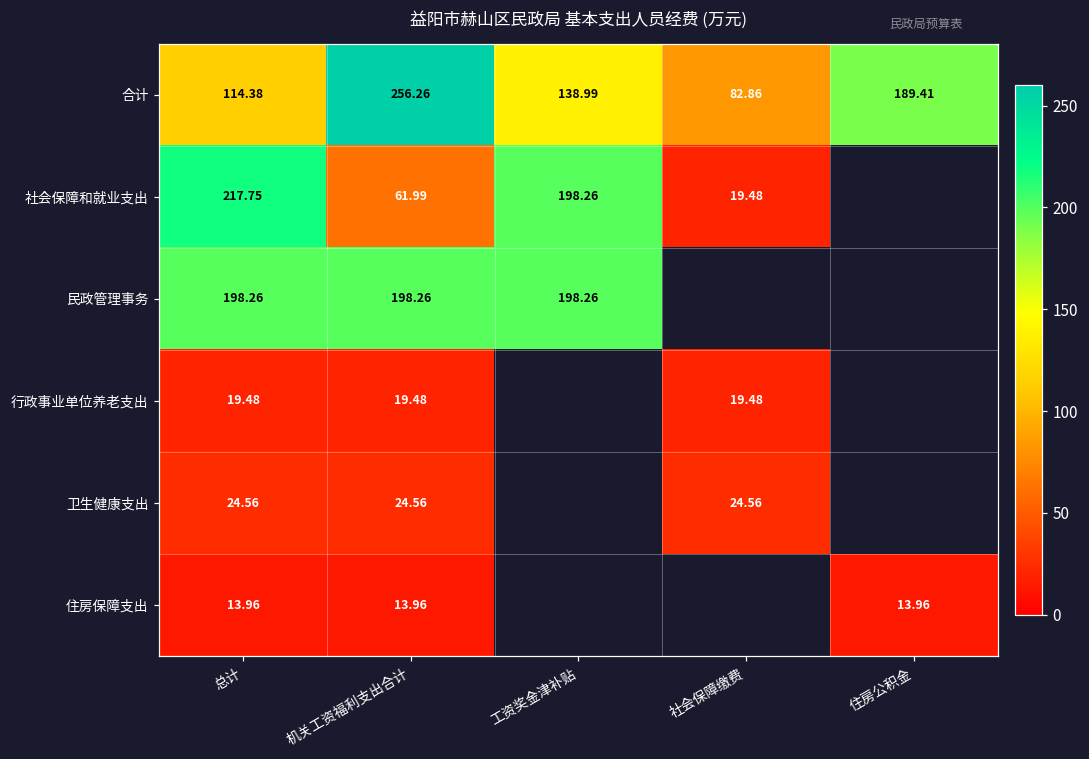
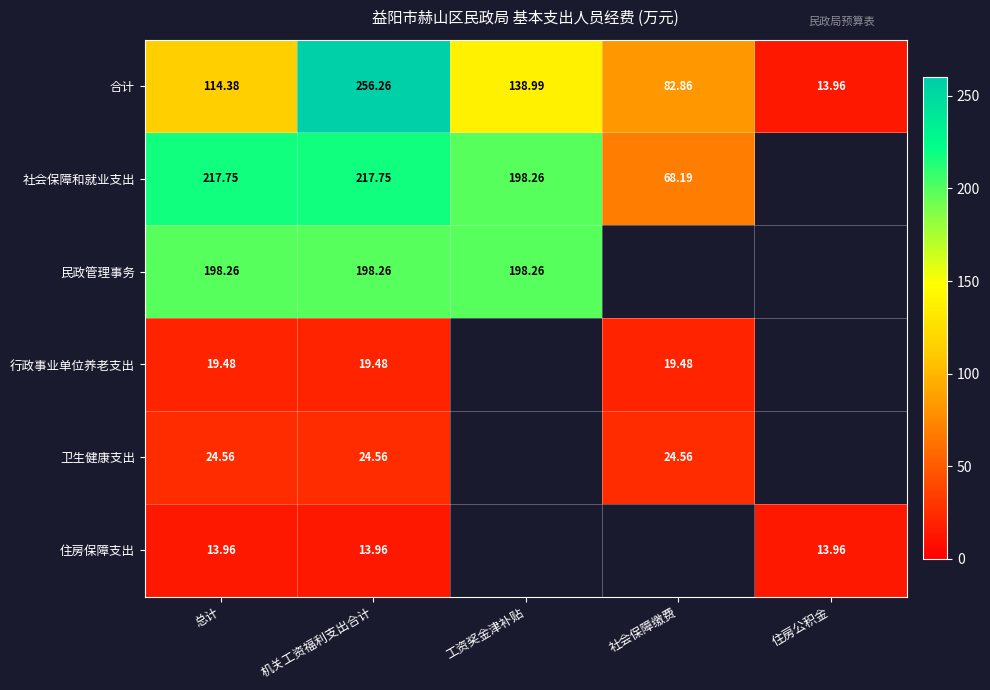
  {
    "合计": {
      "总计": 114.38,
      "机关工资福利支出合计": 256.26,
      "工资奖金津补贴": 138.99,
      "社会保障缴费": 82.86,
-     "住房公积金": 189.41
+     "住房公积金": 13.96
    },
    "社会保障和就业支出": {
      "总计": 217.75,
-     "机关工资福利支出合计": 61.99,
+     "机关工资福利支出合计": 217.75,
      "工资奖金津补贴": 198.26,
-     "社会保障缴费": 19.48
+     "社会保障缴费": 68.19
    },
    "民政管理事务": {
      "总计": 198.26,
      "机关工资福利支出合计": 198.26,
      "工资奖金津补贴": 198.26
    },
    "行政事业单位养老支出": {
      "总计": 19.48,
      "机关工资福利支出合计": 19.48,
      "社会保障缴费": 19.48
    },
    "卫生健康支出": {
      "总计": 24.56,
      "机关工资福利支出合计": 24.56,
      "社会保障缴费": 24.56
    },
    "住房保障支出": {
      "总计": 13.96,
      "机关工资福利支出合计": 13.96,
      "住房公积金": 13.96
    }
  }
